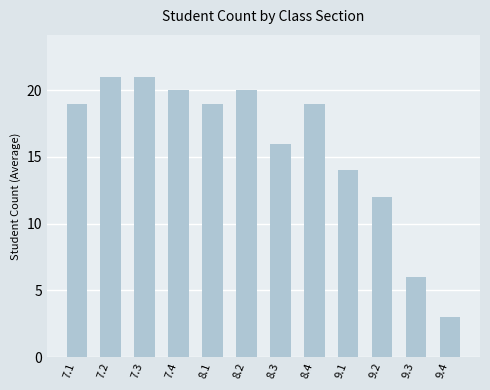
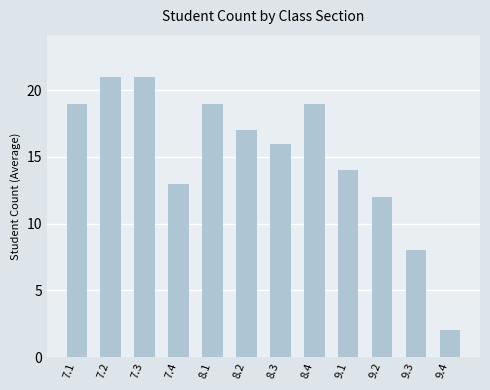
  {
    "7.1": 19,
    "7.2": 21,
    "7.3": 21,
-   "7.4": 20,
+   "7.4": 13,
    "8.1": 19,
-   "8.2": 20,
+   "8.2": 17,
    "8.3": 16,
    "8.4": 19,
    "9.1": 14,
    "9.2": 12,
-   "9.3": 6,
-   "9.4": 3
+   "9.3": 8,
+   "9.4": 2
  }
